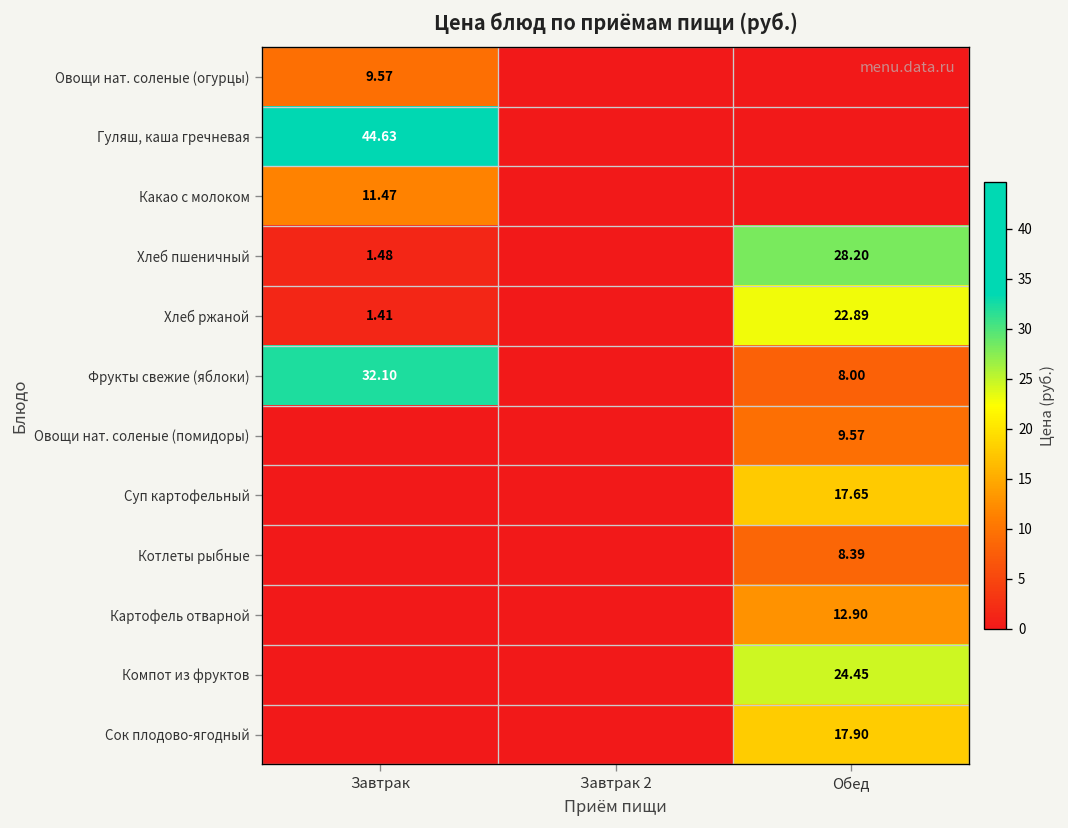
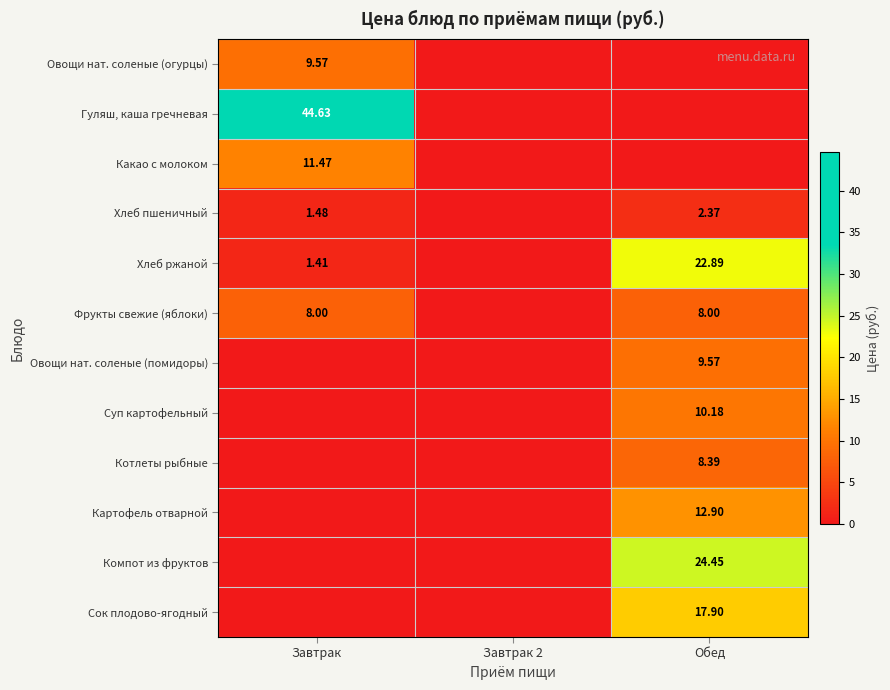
  {
    "Овощи нат. соленые (огурцы)": {
      "Завтрак": 9.57
    },
    "Гуляш, каша гречневая": {
      "Завтрак": 44.63
    },
    "Какао с молоком": {
      "Завтрак": 11.47
    },
    "Хлеб пшеничный": {
      "Завтрак": 1.48,
-     "Обед": 28.20
+     "Обед": 2.37
    },
    "Хлеб ржаной": {
      "Завтрак": 1.41,
      "Обед": 22.89
    },
    "Фрукты свежие (яблоки)": {
-     "Завтрак": 32.10,
+     "Завтрак": 8.00,
      "Обед": 8.00
    },
    "Овощи нат. соленые (помидоры)": {
      "Обед": 9.57
    },
    "Суп картофельный": {
-     "Обед": 17.65
+     "Обед": 10.18
    },
    "Котлеты рыбные": {
      "Обед": 8.39
    },
    "Картофель отварной": {
      "Обед": 12.90
    },
    "Компот из фруктов": {
      "Обед": 24.45
    },
    "Сок плодово-ягодный": {
      "Обед": 17.90
    }
  }
